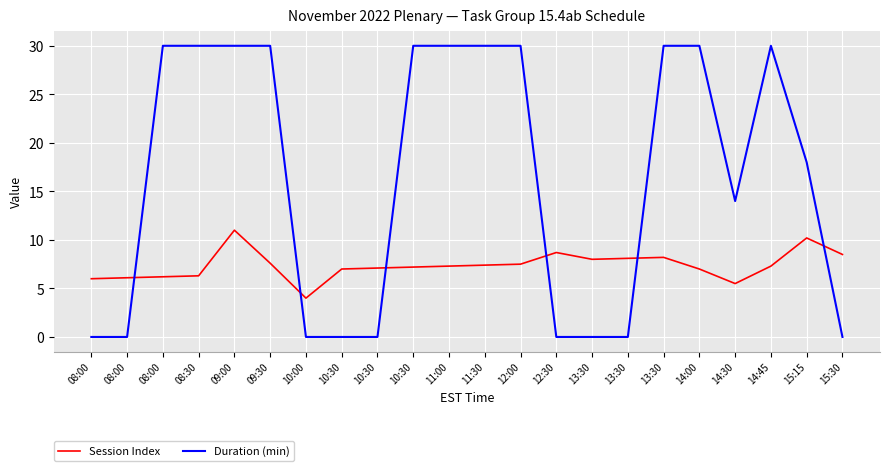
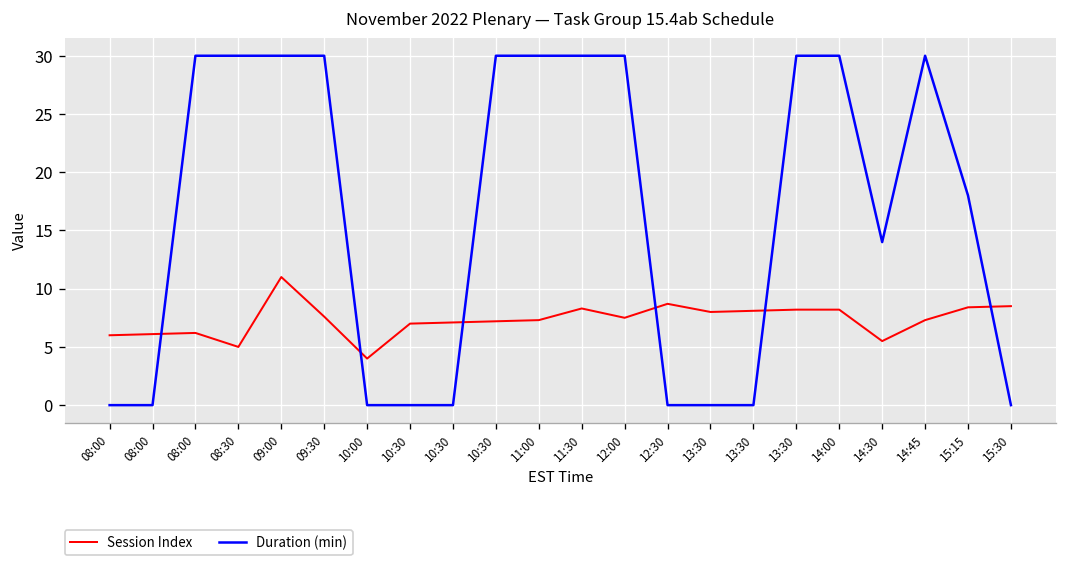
  {
    "Session Index": {
-     "08:30": 6,
+     "08:30": 5,
      "09:00": 11,
      "09:30": 8,
      "10:00": 4,
      "11:00": 7,
-     "11:30": 7,
+     "11:30": 8,
      "12:00": 8,
      "12:30": 9,
-     "14:00": 7,
+     "14:00": 8,
      "14:30": 6,
      "14:45": 7,
-     "15:15": 10,
+     "15:15": 8,
      "15:30": 9
    },
    "Duration (min)": {
      "08:30": 30,
      "09:00": 30,
      "09:30": 30,
      "10:00": 0,
      "11:00": 30,
      "11:30": 30,
      "12:00": 30,
      "12:30": 0,
      "14:00": 30,
      "14:30": 14,
      "14:45": 30,
      "15:15": 18,
      "15:30": 0
    }
  }
